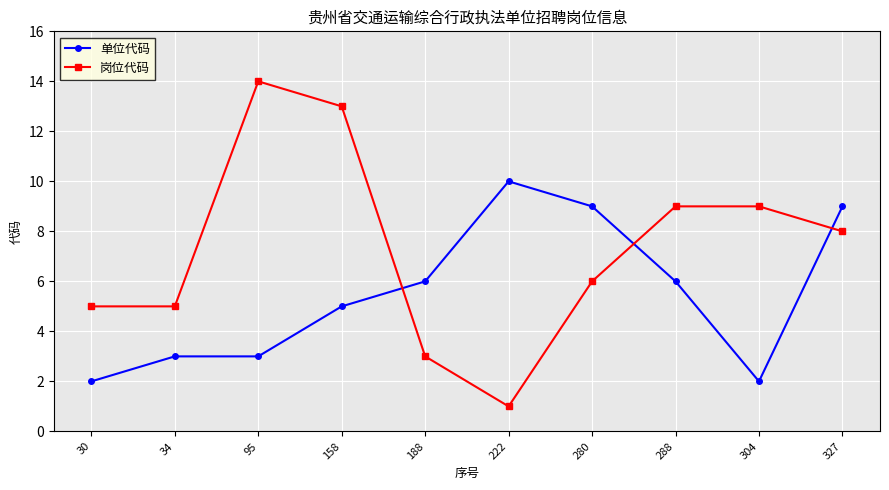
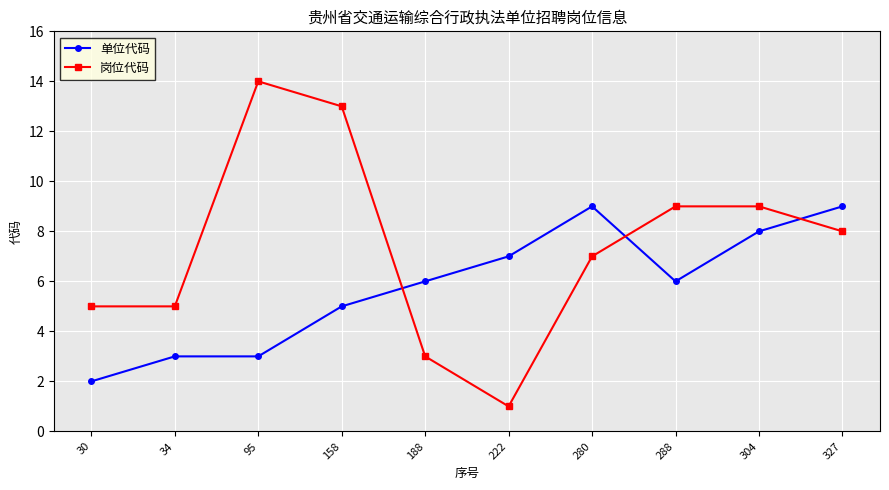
  {
    "单位代码": {
      "30": 2,
      "34": 3,
      "95": 3,
      "158": 5,
      "188": 6,
-     "222": 10,
+     "222": 7,
      "280": 9,
      "288": 6,
-     "304": 2,
+     "304": 8,
      "327": 9
    },
    "岗位代码": {
      "30": 5,
      "34": 5,
      "95": 14,
      "158": 13,
      "188": 3,
      "222": 1,
-     "280": 6,
+     "280": 7,
      "288": 9,
      "304": 9,
      "327": 8
    }
  }
